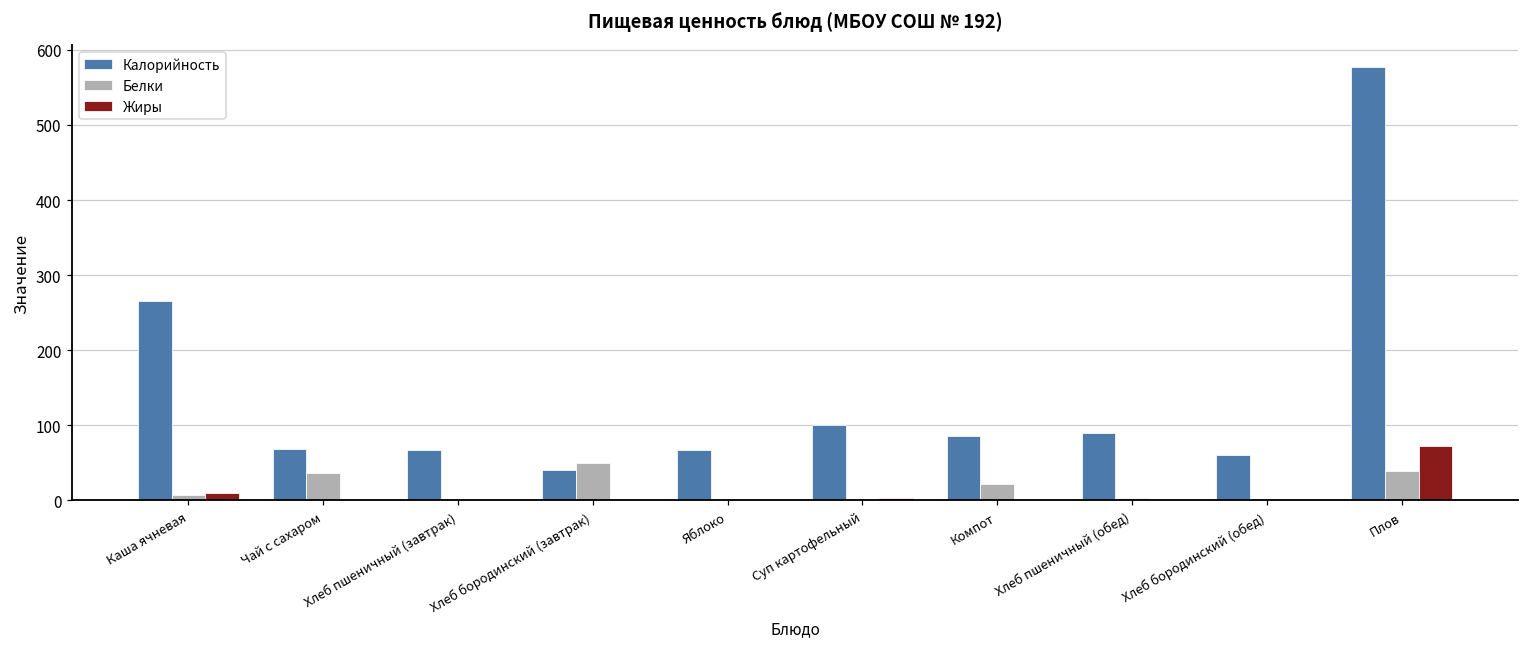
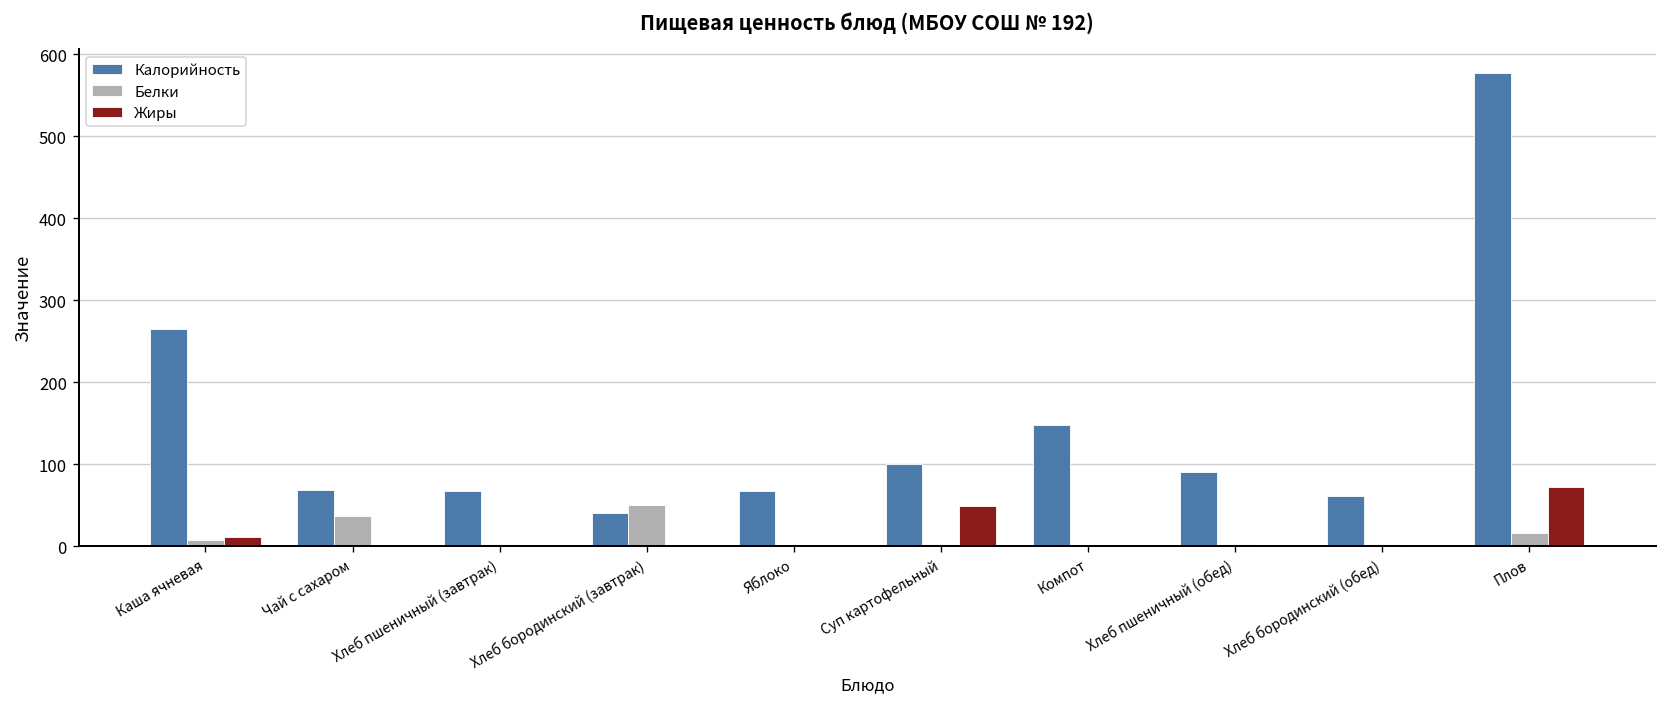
  {
    "Калорийность": {
      "Каша ячневая": 270,
      "Чай с сахаром": 70,
      "Хлеб пшеничный (завтрак)": 70,
      "Хлеб бородинский (завтрак)": 40,
      "Яблоко": 70,
      "Суп картофельный": 100,
-     "Компот": 90,
+     "Компот": 150,
      "Хлеб пшеничный (обед)": 90,
      "Хлеб бородинский (обед)": 60,
      "Плов": 580
    },
    "Белки": {
      "Каша ячневая": 10,
      "Чай с сахаром": 40,
      "Хлеб бородинский (завтрак)": 50,
-     "Компот": 20,
-     "Плов": 40
+     "Компот": 0,
+     "Плов": 20
    },
    "Жиры": {
      "Каша ячневая": 10,
-     "Суп картофельный": 0,
+     "Суп картофельный": 50,
      "Компот": 0,
      "Плов": 70
    }
  }
